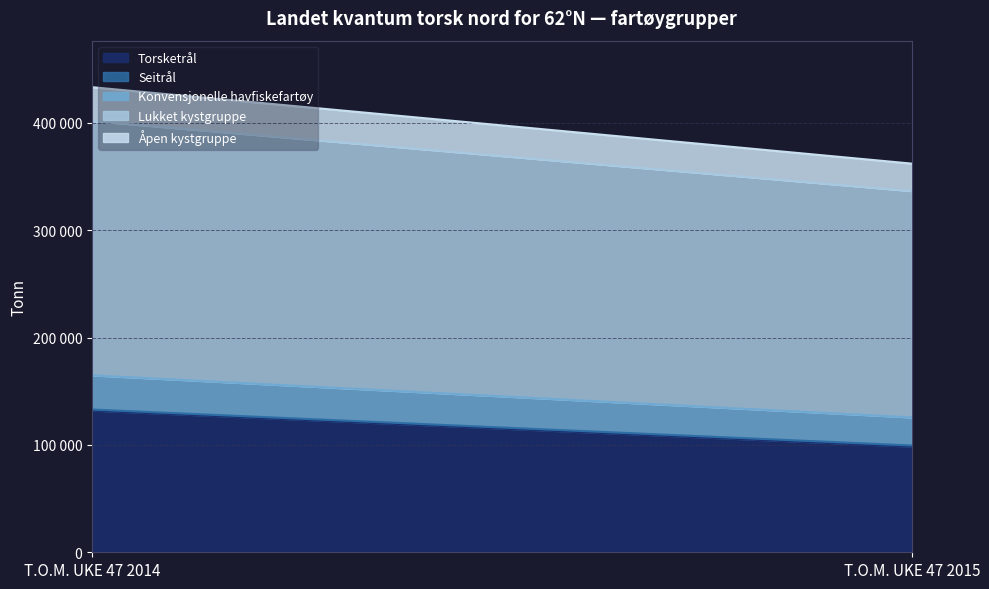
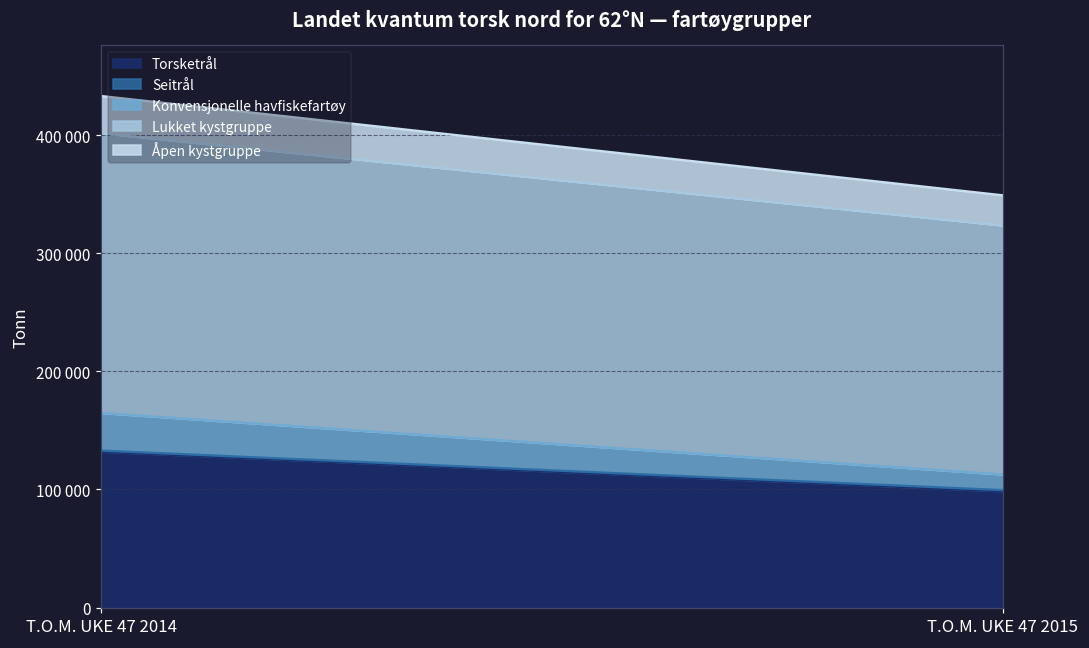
  {
    "Konvensjonelle havfiskefartøy": {
      "T.O.M. UKE 47 2014": 32000,
-     "T.O.M. UKE 47 2015": 26000
+     "T.O.M. UKE 47 2015": 13000
    }
  }
